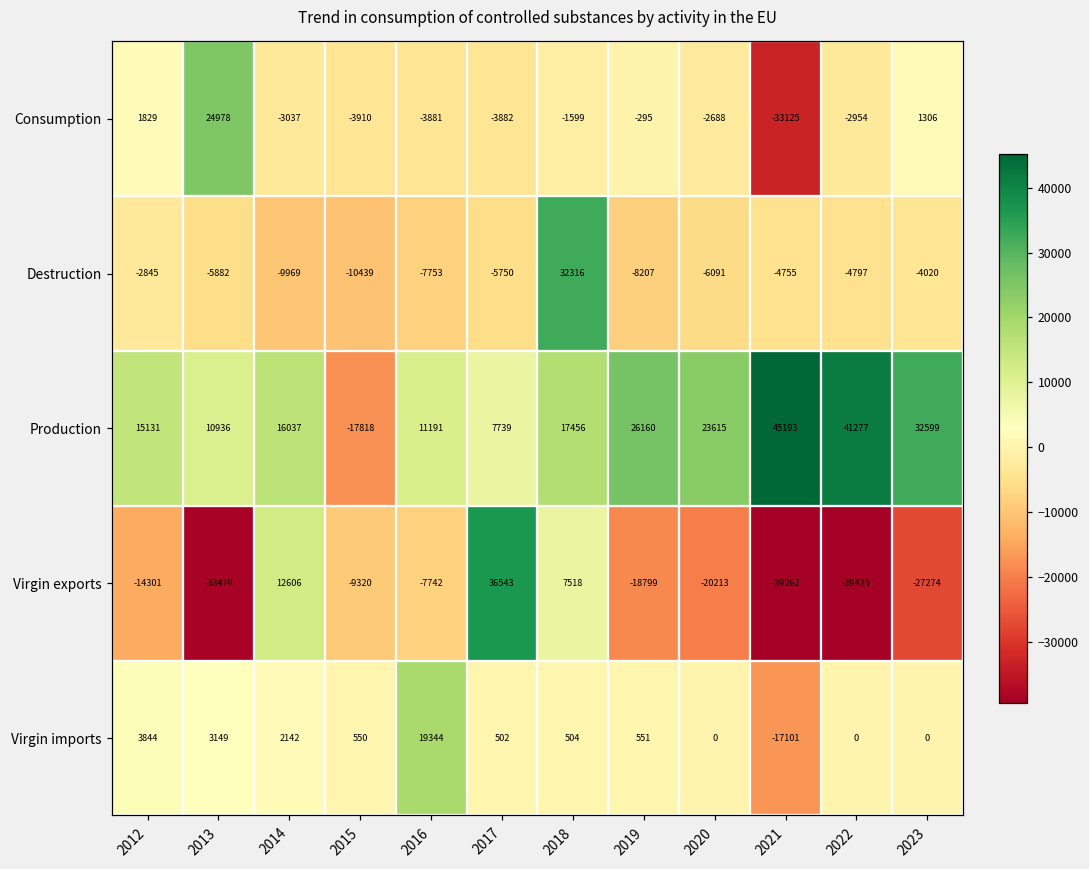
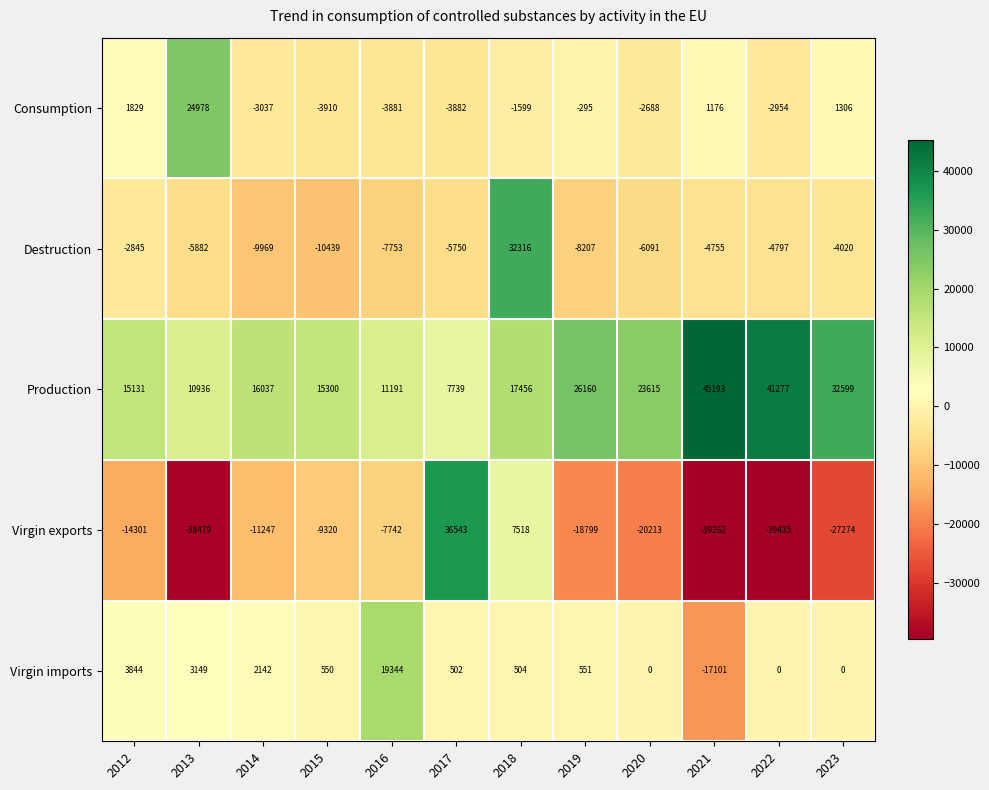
  {
    "Consumption": {
      "2012": 1829,
      "2013": 24978,
      "2014": -3037,
      "2015": -3910,
      "2016": -3881,
      "2017": -3882,
      "2018": -1599,
      "2019": -295,
      "2020": -2688,
-     "2021": -33125,
+     "2021": 1176,
      "2022": -2954,
      "2023": 1306
    },
    "Destruction": {
      "2012": -2845,
      "2013": -5882,
      "2014": -9969,
      "2015": -10439,
      "2016": -7753,
      "2017": -5750,
      "2018": 32316,
      "2019": -8207,
      "2020": -6091,
      "2021": -4755,
      "2022": -4797,
      "2023": -4020
    },
    "Production": {
      "2012": 15131,
      "2013": 10936,
      "2014": 16037,
-     "2015": -17818,
+     "2015": 15300,
      "2016": 11191,
      "2017": 7739,
      "2018": 17456,
      "2019": 26160,
      "2020": 23615,
      "2021": 45193,
      "2022": 41277,
      "2023": 32599
    },
    "Virgin exports": {
      "2012": -14301,
      "2013": -38479,
-     "2014": 12606,
+     "2014": -11247,
      "2015": -9320,
      "2016": -7742,
      "2017": 36543,
      "2018": 7518,
      "2019": -18799,
      "2020": -20213,
      "2021": -39262,
      "2022": -39435,
      "2023": -27274
    },
    "Virgin imports": {
      "2012": 3844,
      "2013": 3149,
      "2014": 2142,
      "2015": 550,
      "2016": 19344,
      "2017": 502,
      "2018": 504,
      "2019": 551,
      "2020": 0,
      "2021": -17101,
      "2022": 0,
      "2023": 0
    }
  }
